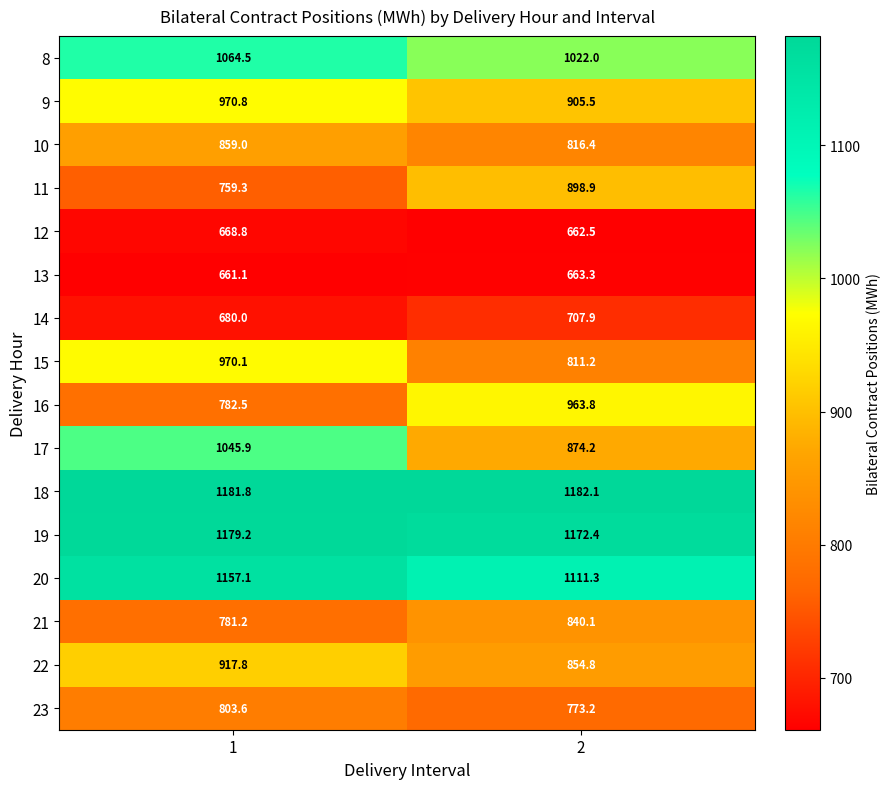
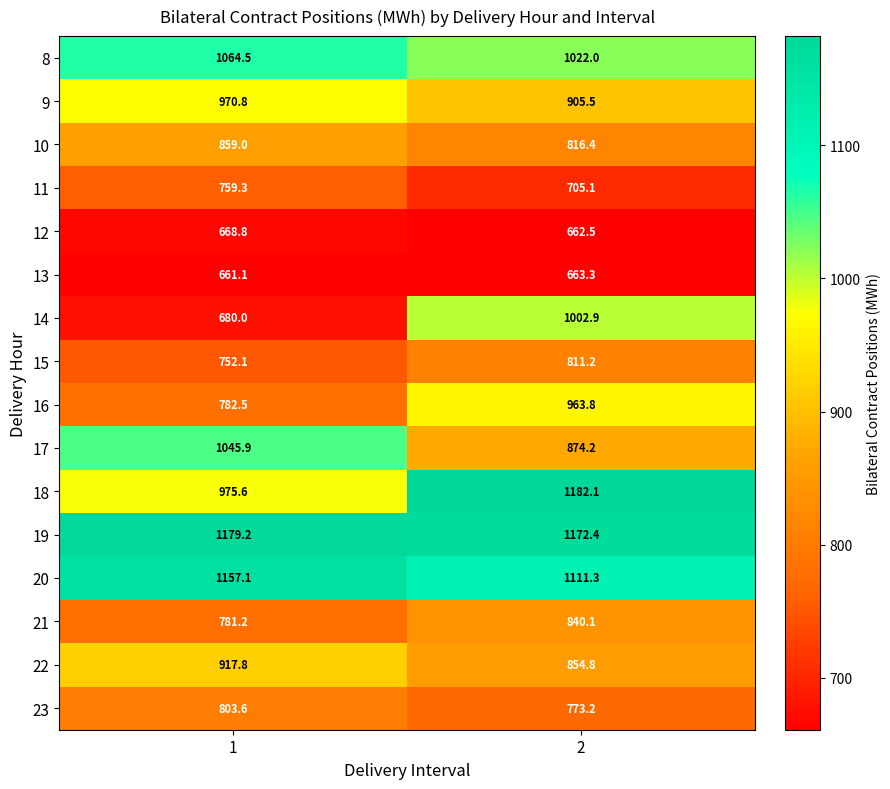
  {
    "8": {
      "1": 1064.5,
      "2": 1022.0
    },
    "9": {
      "1": 970.8,
      "2": 905.5
    },
    "10": {
      "1": 859.0,
      "2": 816.4
    },
    "11": {
      "1": 759.3,
-     "2": 898.9
+     "2": 705.1
    },
    "12": {
      "1": 668.8,
      "2": 662.5
    },
    "13": {
      "1": 661.1,
      "2": 663.3
    },
    "14": {
      "1": 680.0,
-     "2": 707.9
+     "2": 1002.9
    },
    "15": {
-     "1": 970.1,
+     "1": 752.1,
      "2": 811.2
    },
    "16": {
      "1": 782.5,
      "2": 963.8
    },
    "17": {
      "1": 1045.9,
      "2": 874.2
    },
    "18": {
-     "1": 1181.8,
+     "1": 975.6,
      "2": 1182.1
    },
    "19": {
      "1": 1179.2,
      "2": 1172.4
    },
    "20": {
      "1": 1157.1,
      "2": 1111.3
    },
    "21": {
      "1": 781.2,
      "2": 840.1
    },
    "22": {
      "1": 917.8,
      "2": 854.8
    },
    "23": {
      "1": 803.6,
      "2": 773.2
    }
  }
